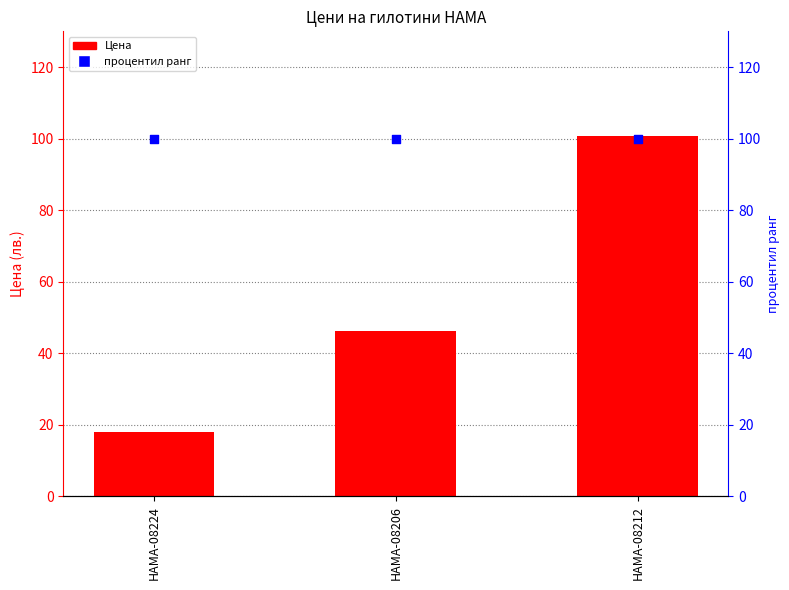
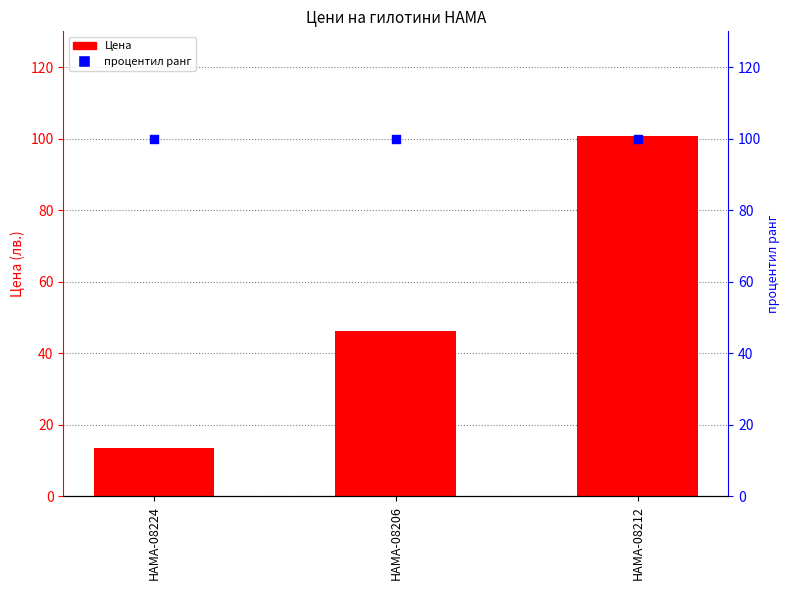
  {
    "Цена": {
-     "HAMA-08224": 18,
+     "HAMA-08224": 14,
      "HAMA-08206": 46,
      "HAMA-08212": 101
    }
  }
